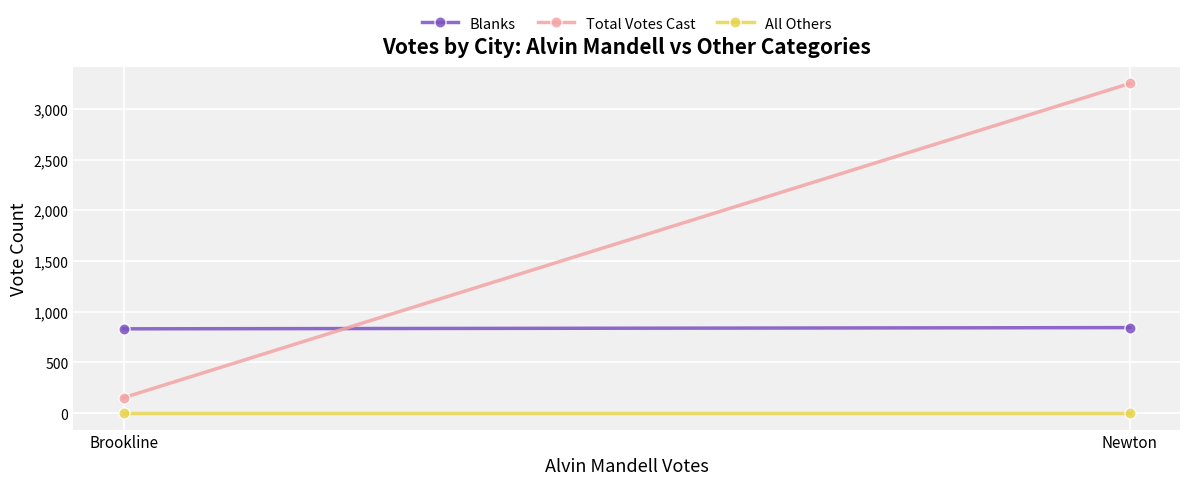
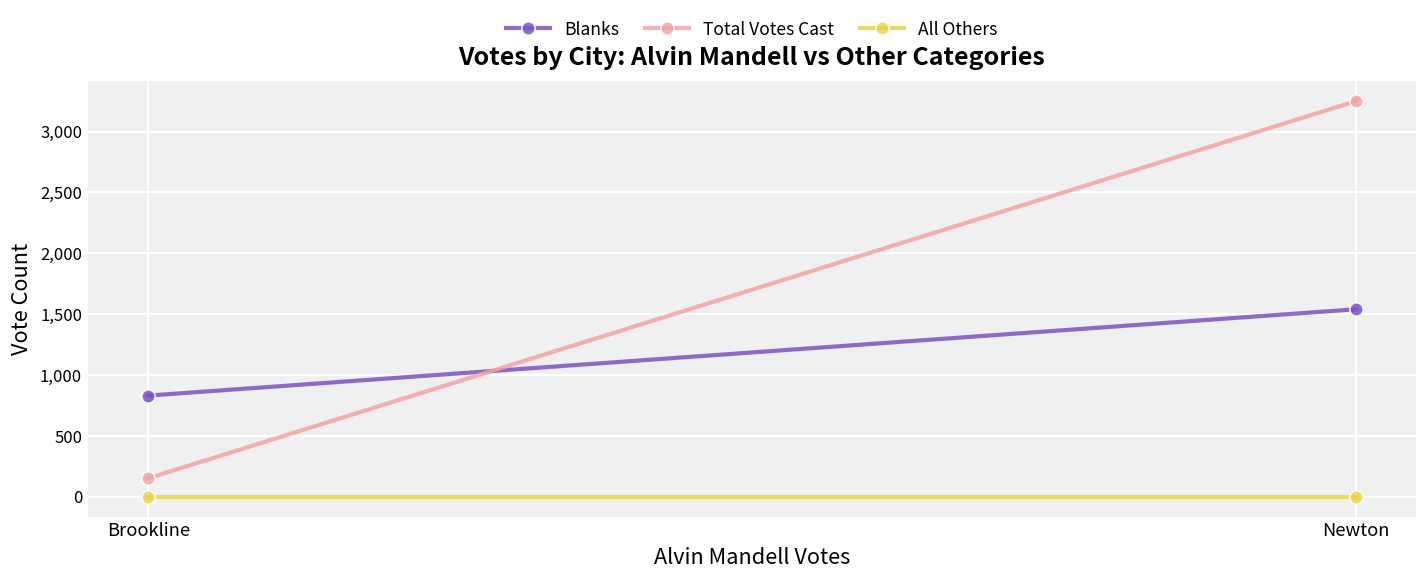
  {
    "Blanks": {
      "Brookline": "830",
-     "Newton": "840"
+     "Newton": "1,540"
    },
    "Total Votes Cast": {
      "Brookline": "150",
      "Newton": "3,250"
    },
    "All Others": {
      "Brookline": "0",
      "Newton": "0"
    }
  }
